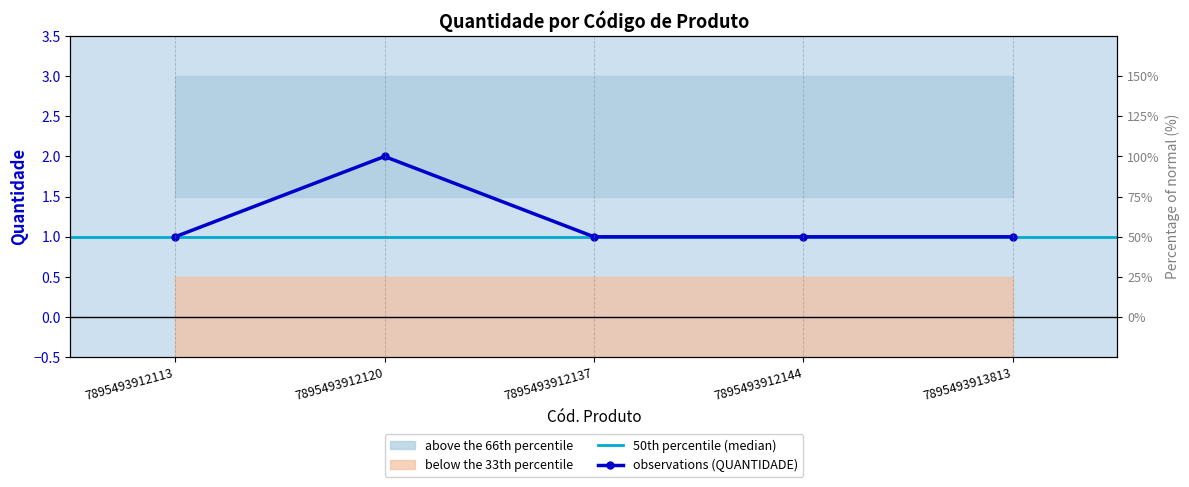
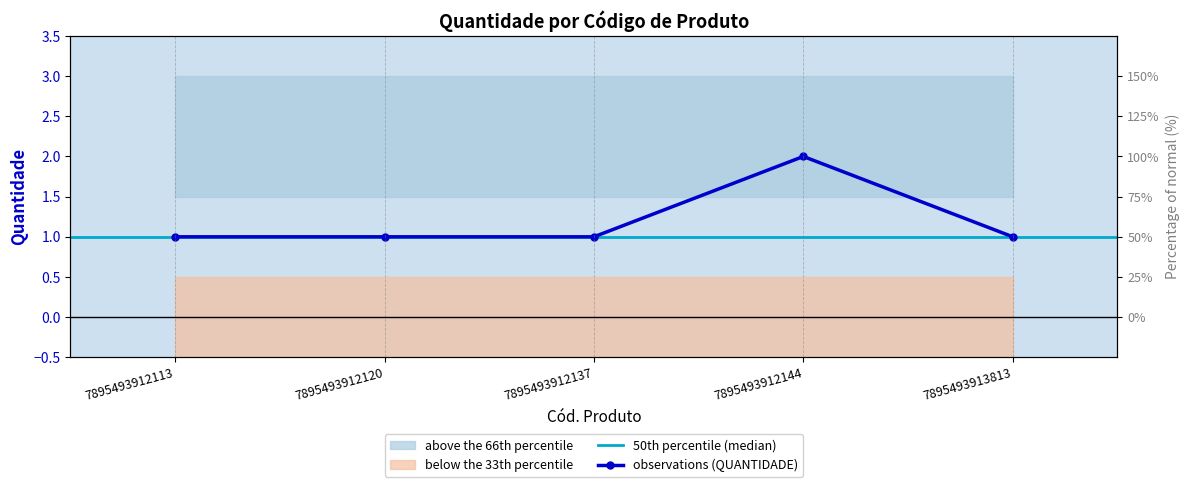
  {
    "above the 66th percentile": {
      "7895493912113": 3,
      "7895493912120": 3,
      "7895493912137": 3,
      "7895493912144": 3,
      "7895493913813": 3
    },
    "observations (QUANTIDADE)": {
      "7895493912113": 1,
-     "7895493912120": 2,
+     "7895493912120": 1,
      "7895493912137": 1,
-     "7895493912144": 1,
+     "7895493912144": 2,
      "7895493913813": 1
    },
    "below the 33th percentile": {
      "7895493912113": 0.5,
      "7895493912120": 0.5,
      "7895493912137": 0.5,
      "7895493912144": 0.5,
      "7895493913813": 0.5
    }
  }
